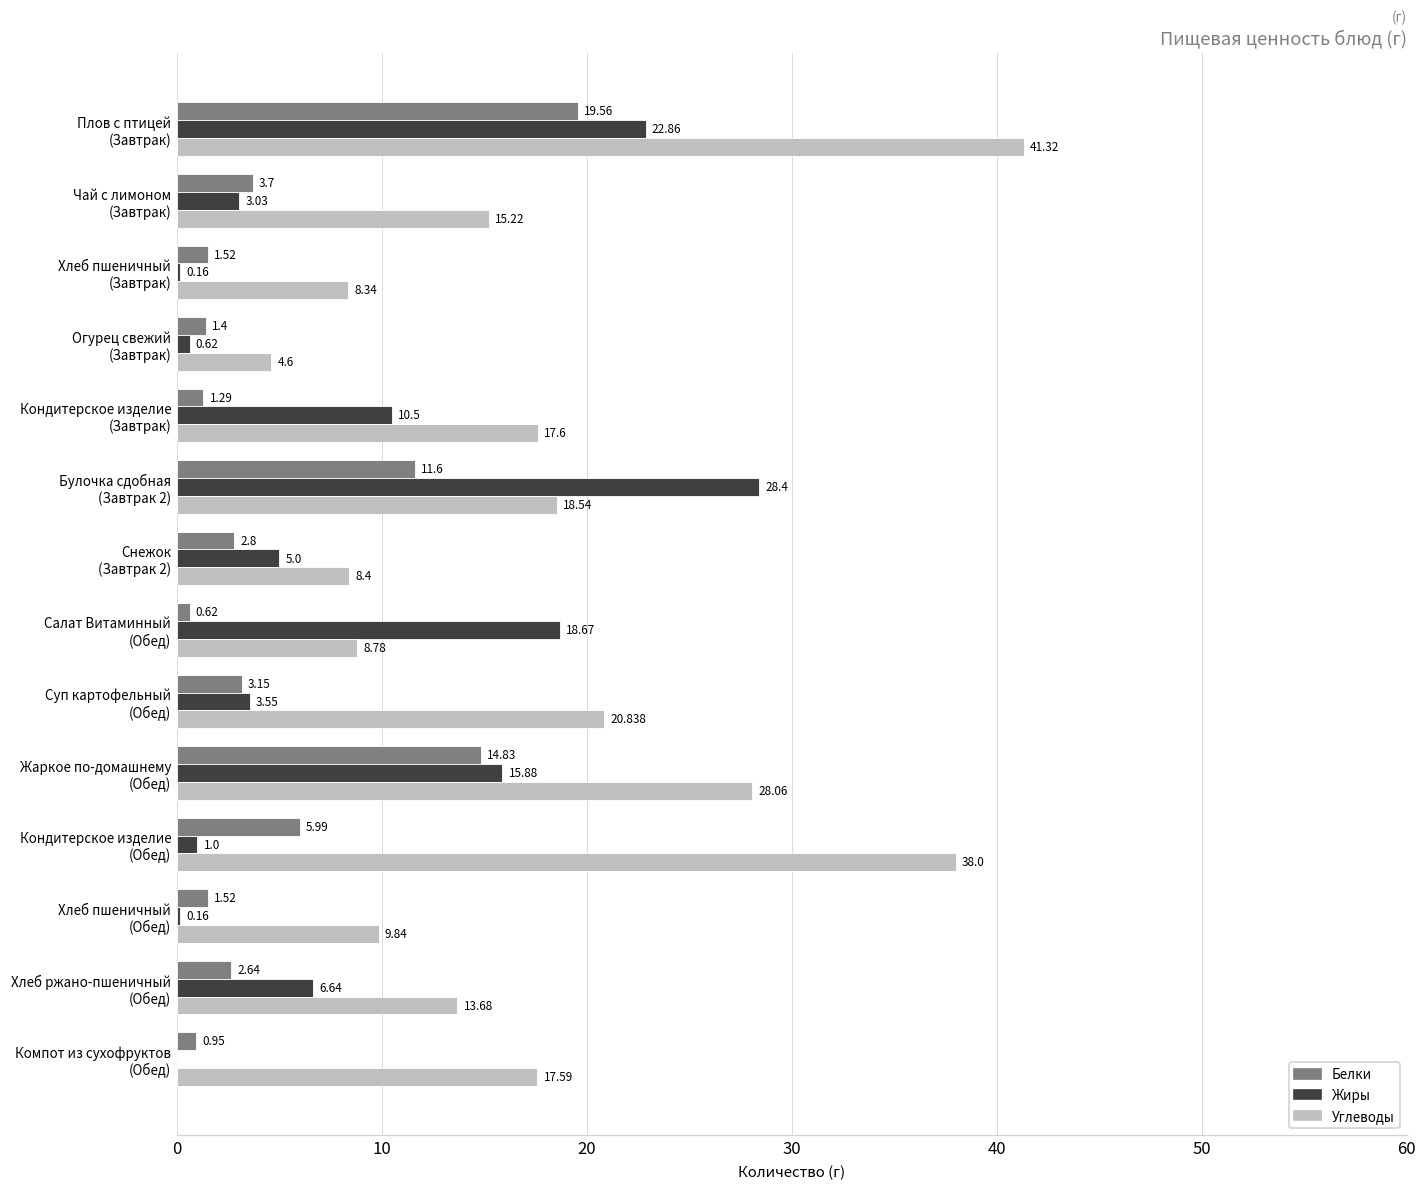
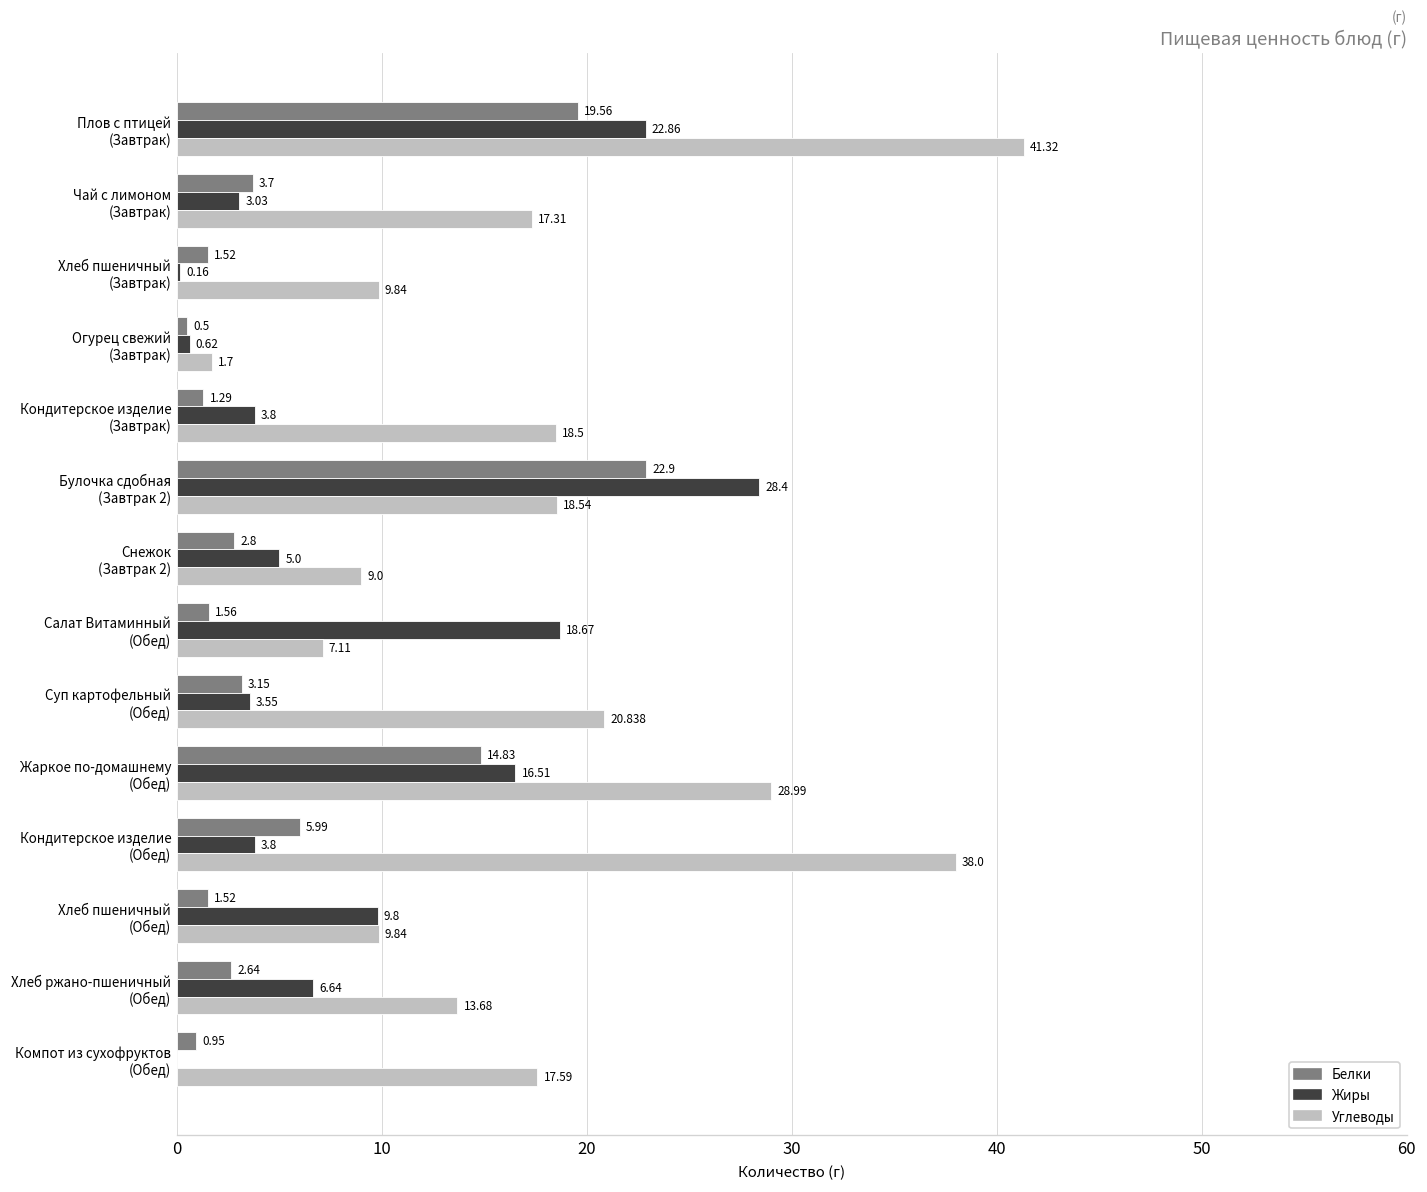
  {
    "Белки": {
      "Плов с птицей (Завтрак)": 19.56,
      "Чай с лимоном (Завтрак)": 3.7,
      "Хлеб пшеничный (Завтрак)": 1.52,
-     "Огурец свежий (Завтрак)": 1.4,
+     "Огурец свежий (Завтрак)": 0.5,
      "Кондитерское изделие (Завтрак)": 1.29,
-     "Булочка сдобная (Завтрак 2)": 11.6,
+     "Булочка сдобная (Завтрак 2)": 22.9,
      "Снежок (Завтрак 2)": 2.8,
-     "Салат Витаминный (Обед)": 0.62,
+     "Салат Витаминный (Обед)": 1.56,
      "Суп картофельный (Обед)": 3.15,
      "Жаркое по-домашнему (Обед)": 14.83,
      "Кондитерское изделие (Обед)": 5.99,
      "Хлеб пшеничный (Обед)": 1.52,
      "Хлеб ржано-пшеничный (Обед)": 2.64,
      "Компот из сухофруктов (Обед)": 0.95
    },
    "Жиры": {
      "Плов с птицей (Завтрак)": 22.86,
      "Чай с лимоном (Завтрак)": 3.03,
      "Хлеб пшеничный (Завтрак)": 0.16,
      "Огурец свежий (Завтрак)": 0.62,
-     "Кондитерское изделие (Завтрак)": 10.5,
+     "Кондитерское изделие (Завтрак)": 3.8,
      "Булочка сдобная (Завтрак 2)": 28.4,
      "Снежок (Завтрак 2)": 5.0,
      "Салат Витаминный (Обед)": 18.67,
      "Суп картофельный (Обед)": 3.55,
-     "Жаркое по-домашнему (Обед)": 15.88,
-     "Кондитерское изделие (Обед)": 1.0,
-     "Хлеб пшеничный (Обед)": 0.16,
+     "Жаркое по-домашнему (Обед)": 16.51,
+     "Кондитерское изделие (Обед)": 3.8,
+     "Хлеб пшеничный (Обед)": 9.8,
      "Хлеб ржано-пшеничный (Обед)": 6.64
    },
    "Углеводы": {
      "Плов с птицей (Завтрак)": 41.32,
-     "Чай с лимоном (Завтрак)": 15.22,
-     "Хлеб пшеничный (Завтрак)": 8.34,
-     "Огурец свежий (Завтрак)": 4.6,
-     "Кондитерское изделие (Завтрак)": 17.6,
+     "Чай с лимоном (Завтрак)": 17.31,
+     "Хлеб пшеничный (Завтрак)": 9.84,
+     "Огурец свежий (Завтрак)": 1.7,
+     "Кондитерское изделие (Завтрак)": 18.5,
      "Булочка сдобная (Завтрак 2)": 18.54,
-     "Снежок (Завтрак 2)": 8.4,
-     "Салат Витаминный (Обед)": 8.78,
+     "Снежок (Завтрак 2)": 9.0,
+     "Салат Витаминный (Обед)": 7.11,
      "Суп картофельный (Обед)": 20.838,
-     "Жаркое по-домашнему (Обед)": 28.06,
+     "Жаркое по-домашнему (Обед)": 28.99,
      "Кондитерское изделие (Обед)": 38.0,
      "Хлеб пшеничный (Обед)": 9.84,
      "Хлеб ржано-пшеничный (Обед)": 13.68,
      "Компот из сухофруктов (Обед)": 17.59
    }
  }
